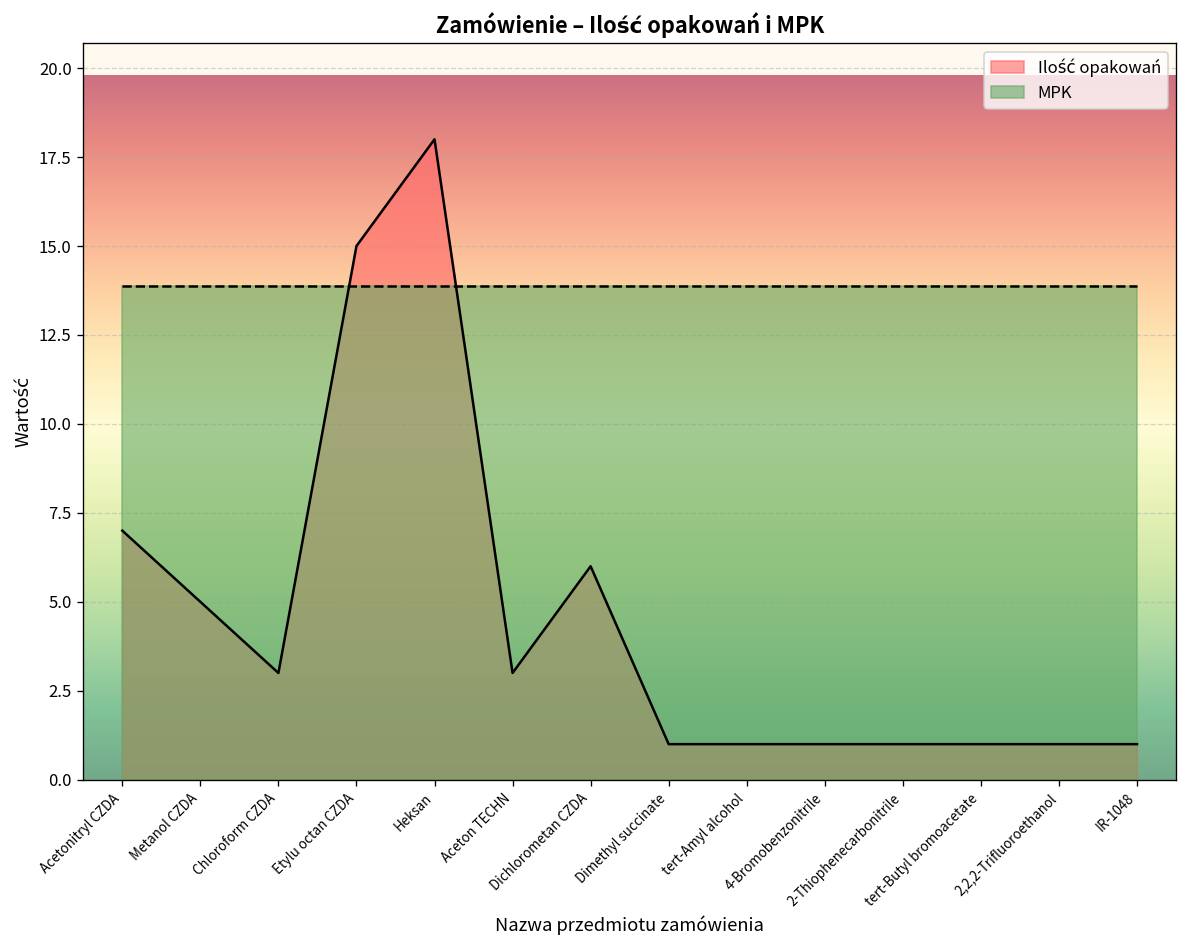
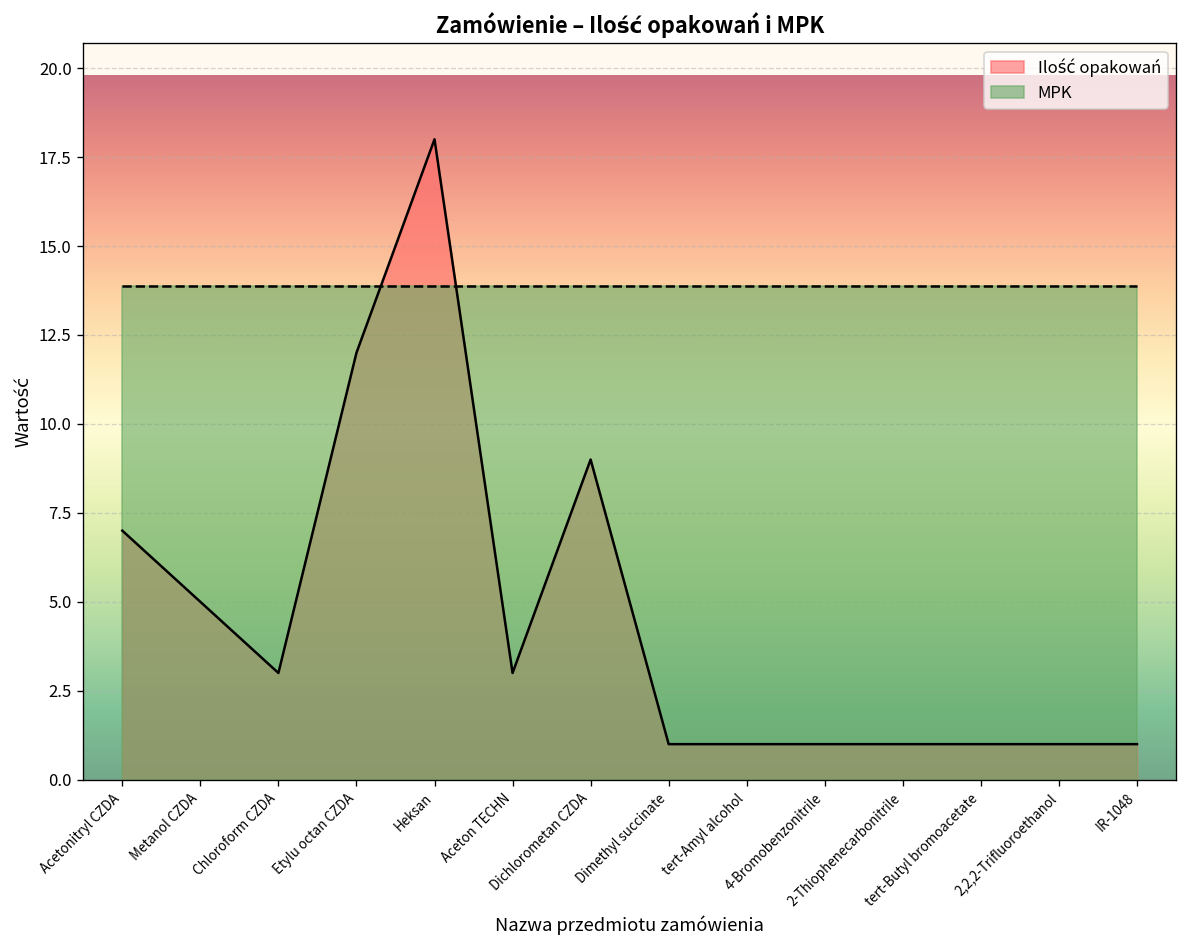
  {
    "Ilość opakowań": {
      "Acetonitryl CZDA": 7,
      "Metanol CZDA": 5,
      "Chloroform CZDA": 3,
-     "Etylu octan CZDA": 15,
+     "Etylu octan CZDA": 12,
      "Heksan": 18,
      "Aceton TECHN": 3,
-     "Dichlorometan CZDA": 6,
+     "Dichlorometan CZDA": 9,
      "Dimethyl succinate": 1,
      "tert-Amyl alcohol": 1,
      "4-Bromobenzonitrile": 1,
      "2-Thiophenecarbonitrile": 1,
      "tert-Butyl bromoacetate": 1,
      "2,2,2-Trifluoroethanol": 1,
      "IR-1048": 1
    },
    "MPK": {
      "Acetonitryl CZDA": 13.9,
      "Metanol CZDA": 13.9,
      "Chloroform CZDA": 13.9,
      "Etylu octan CZDA": 13.9,
      "Heksan": 13.9,
      "Aceton TECHN": 13.9,
      "Dichlorometan CZDA": 13.9,
      "Dimethyl succinate": 13.9,
      "tert-Amyl alcohol": 13.9,
      "4-Bromobenzonitrile": 13.9,
      "2-Thiophenecarbonitrile": 13.9,
      "tert-Butyl bromoacetate": 13.9,
      "2,2,2-Trifluoroethanol": 13.9,
      "IR-1048": 13.9
    }
  }
